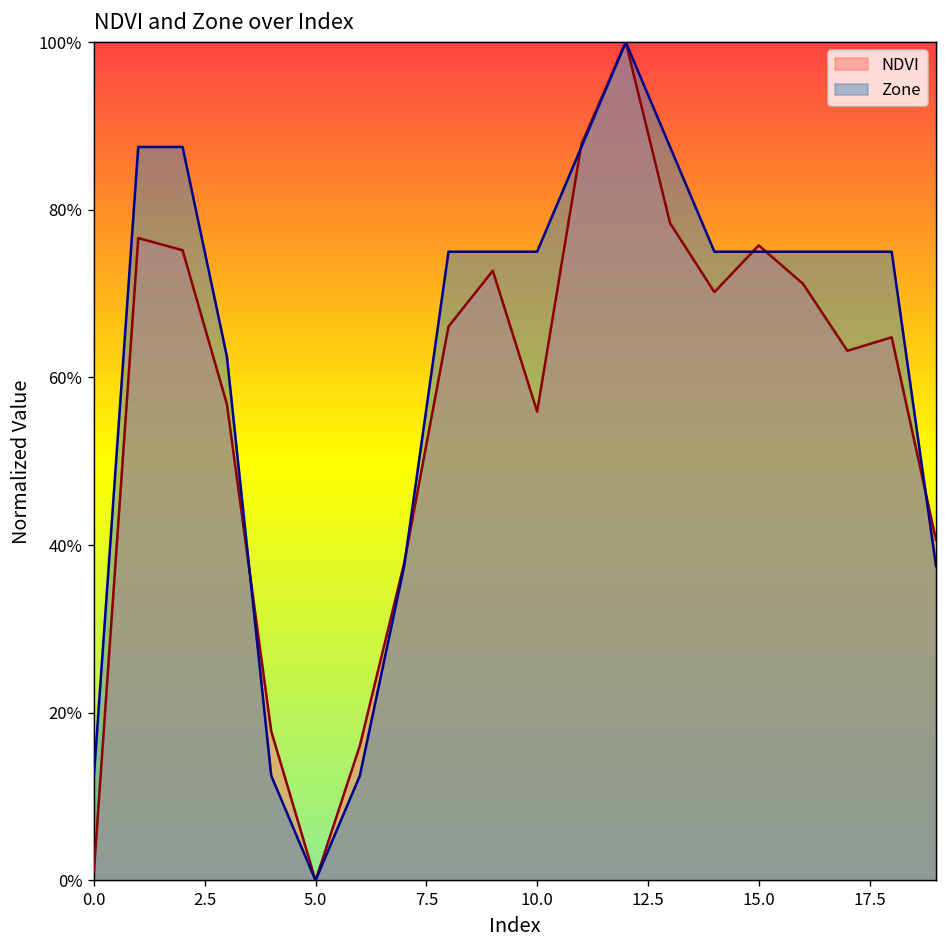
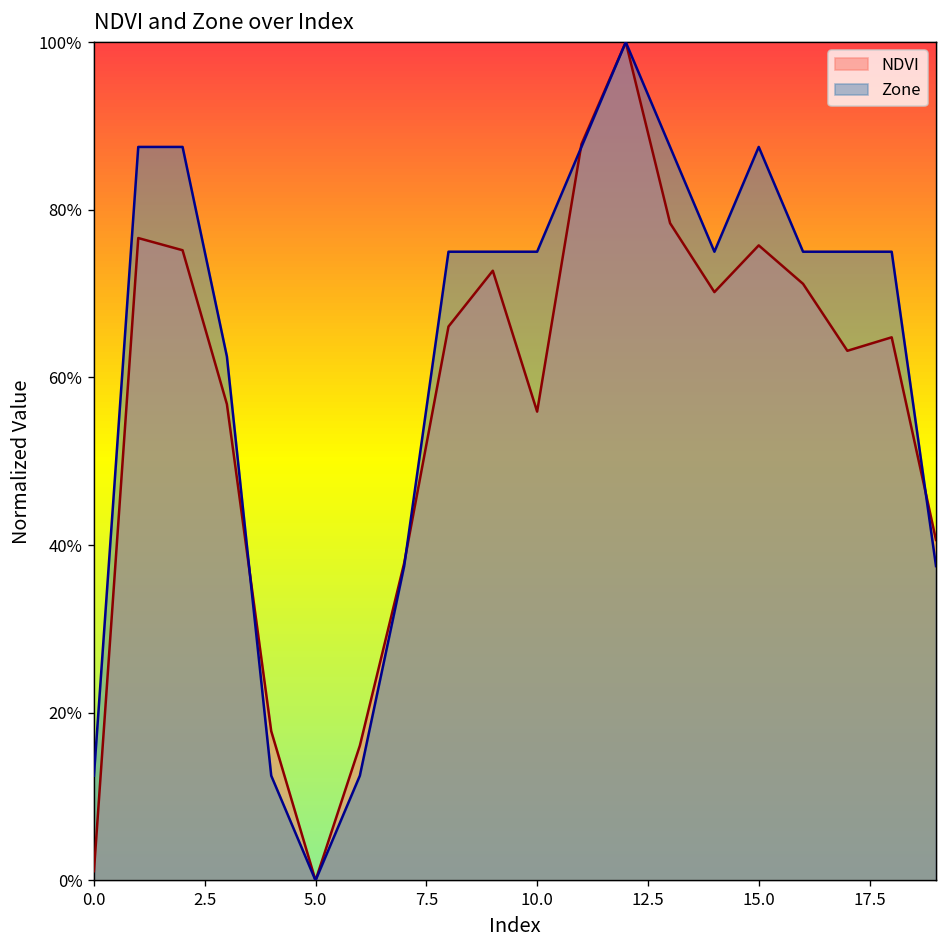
  {
    "NDVI": {
      "0.0": "1%",
      "10.0": "56%",
      "15.0": "76%"
    },
    "Zone": {
      "0.0": "13%",
      "10.0": "75%",
-     "15.0": "75%"
+     "15.0": "88%"
    }
  }
